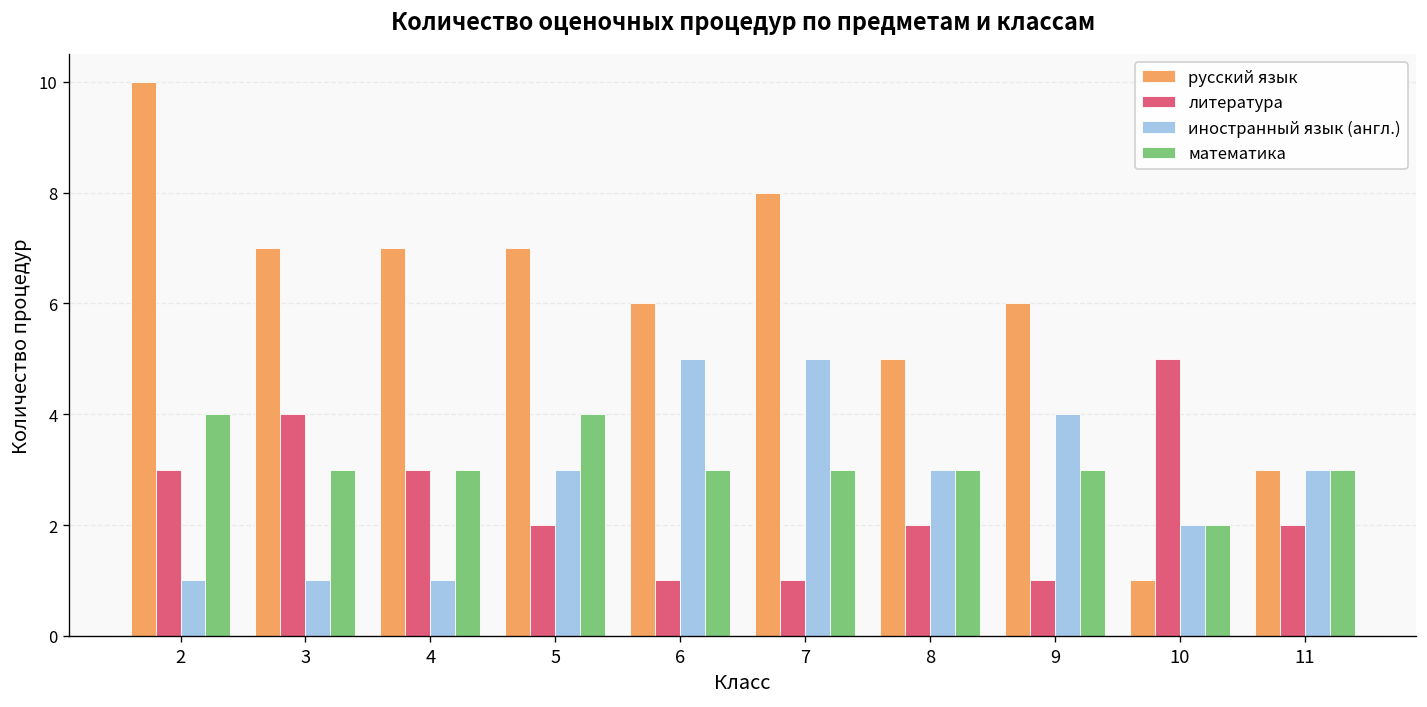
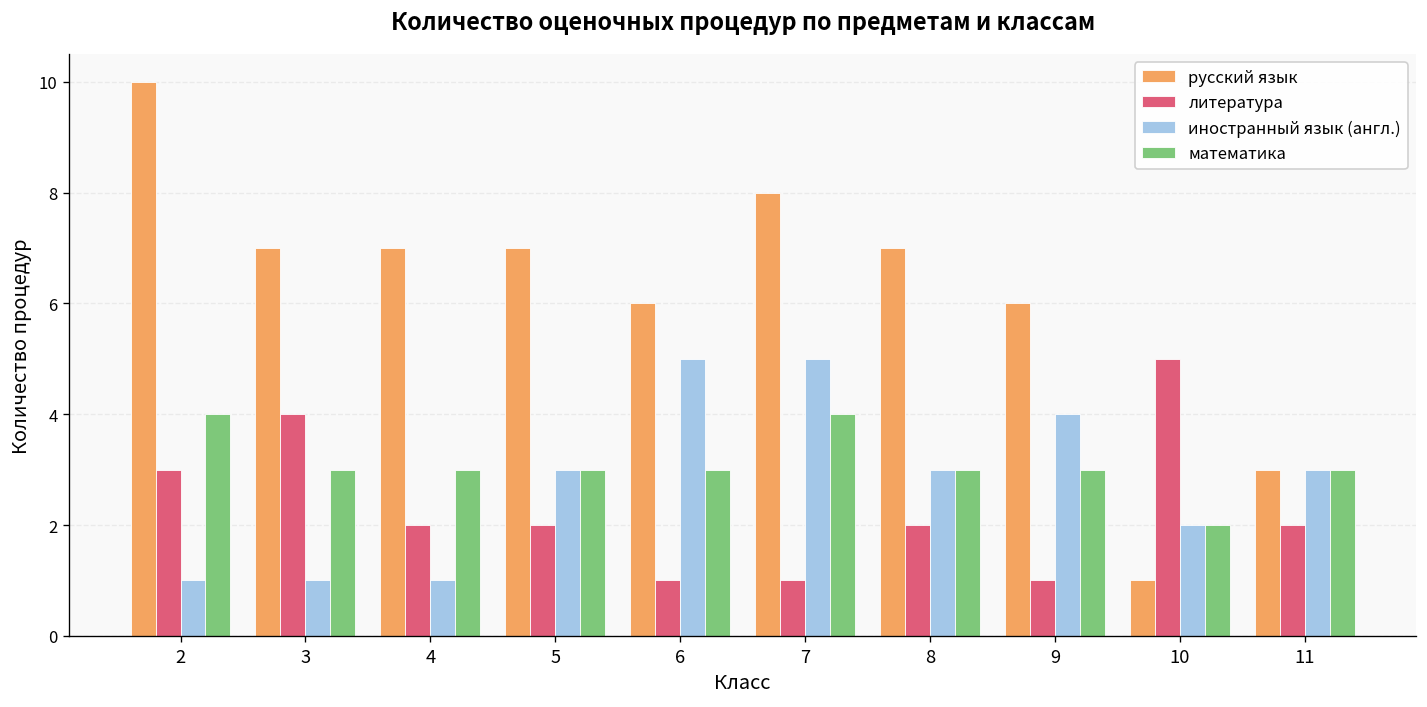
  {
    "русский язык": {
      "2": 10,
      "3": 7,
      "4": 7,
      "5": 7,
      "6": 6,
      "7": 8,
-     "8": 5,
+     "8": 7,
      "9": 6,
      "10": 1,
      "11": 3
    },
    "литература": {
      "2": 3,
      "3": 4,
-     "4": 3,
+     "4": 2,
      "5": 2,
      "6": 1,
      "7": 1,
      "8": 2,
      "9": 1,
      "10": 5,
      "11": 2
    },
    "иностранный язык (англ.)": {
      "2": 1,
      "3": 1,
      "4": 1,
      "5": 3,
      "6": 5,
      "7": 5,
      "8": 3,
      "9": 4,
      "10": 2,
      "11": 3
    },
    "математика": {
      "2": 4,
      "3": 3,
      "4": 3,
-     "5": 4,
+     "5": 3,
      "6": 3,
-     "7": 3,
+     "7": 4,
      "8": 3,
      "9": 3,
      "10": 2,
      "11": 3
    }
  }
